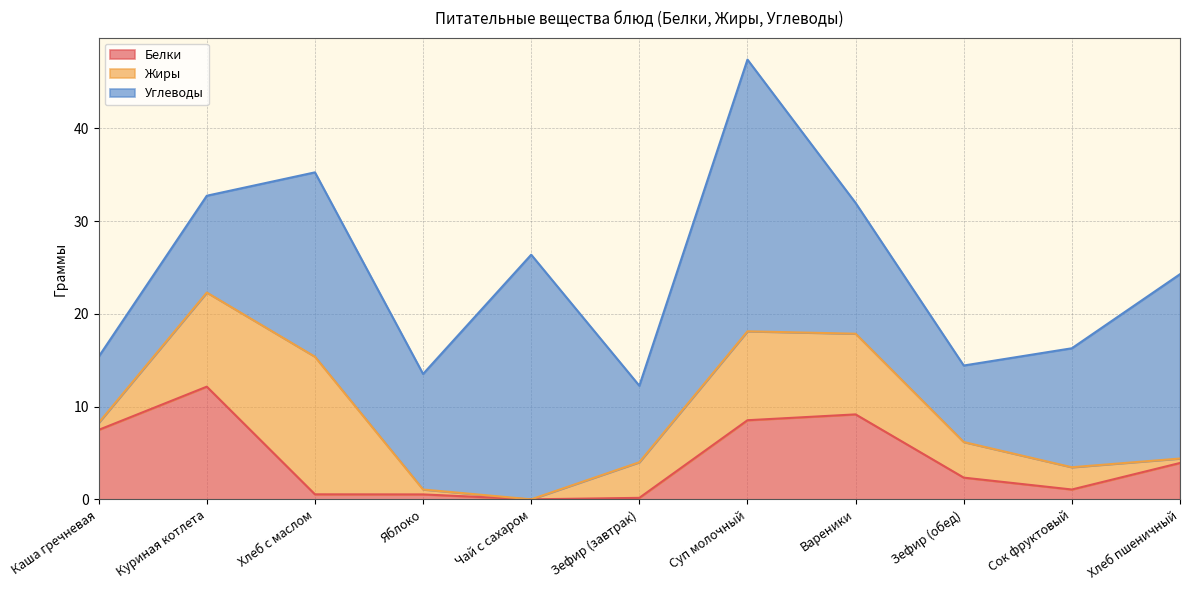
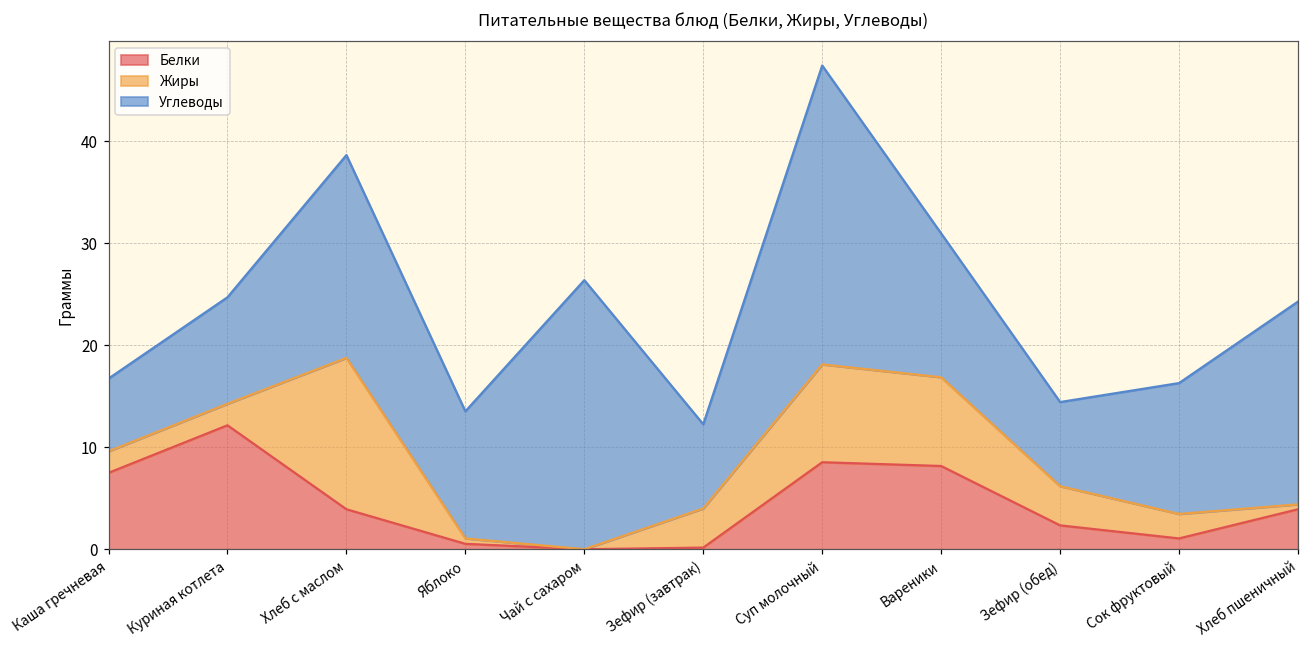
  {
    "Белки": {
      "Каша гречневая": 7,
      "Куриная котлета": 12,
-     "Хлеб с маслом": 1,
+     "Хлеб с маслом": 4,
      "Яблоко": 1,
      "Зефир (завтрак)": 0,
      "Суп молочный": 9,
-     "Вареники": 9,
+     "Вареники": 8,
      "Зефир (обед)": 2,
      "Сок фруктовый": 1,
      "Хлеб пшеничный": 4
    },
    "Жиры": {
-     "Каша гречневая": 1,
-     "Куриная котлета": 10,
+     "Каша гречневая": 2,
+     "Куриная котлета": 2,
      "Хлеб с маслом": 15,
      "Яблоко": 1,
      "Зефир (завтрак)": 4,
      "Суп молочный": 10,
      "Вареники": 9,
      "Зефир (обед)": 4,
      "Сок фруктовый": 2,
      "Хлеб пшеничный": 0
    },
    "Углеводы": {
      "Каша гречневая": 7,
      "Куриная котлета": 10,
      "Хлеб с маслом": 20,
      "Яблоко": 12,
      "Чай с сахаром": 26,
      "Зефир (завтрак)": 8,
      "Суп молочный": 29,
      "Вареники": 14,
      "Зефир (обед)": 8,
      "Сок фруктовый": 13,
      "Хлеб пшеничный": 20
    }
  }
